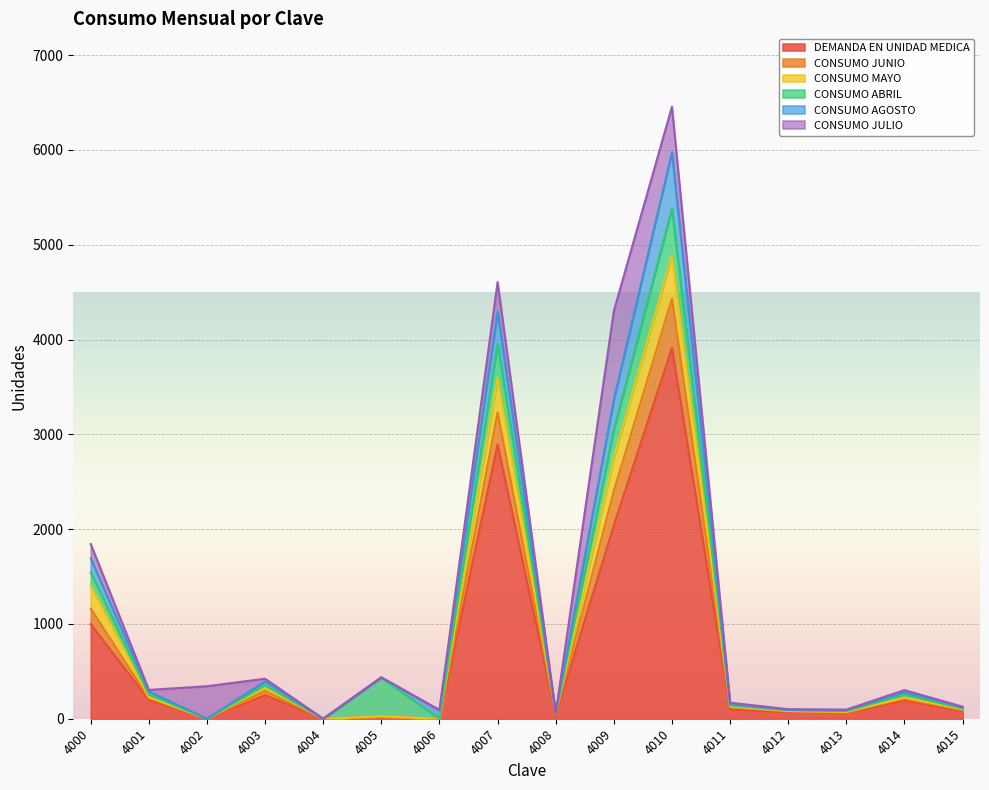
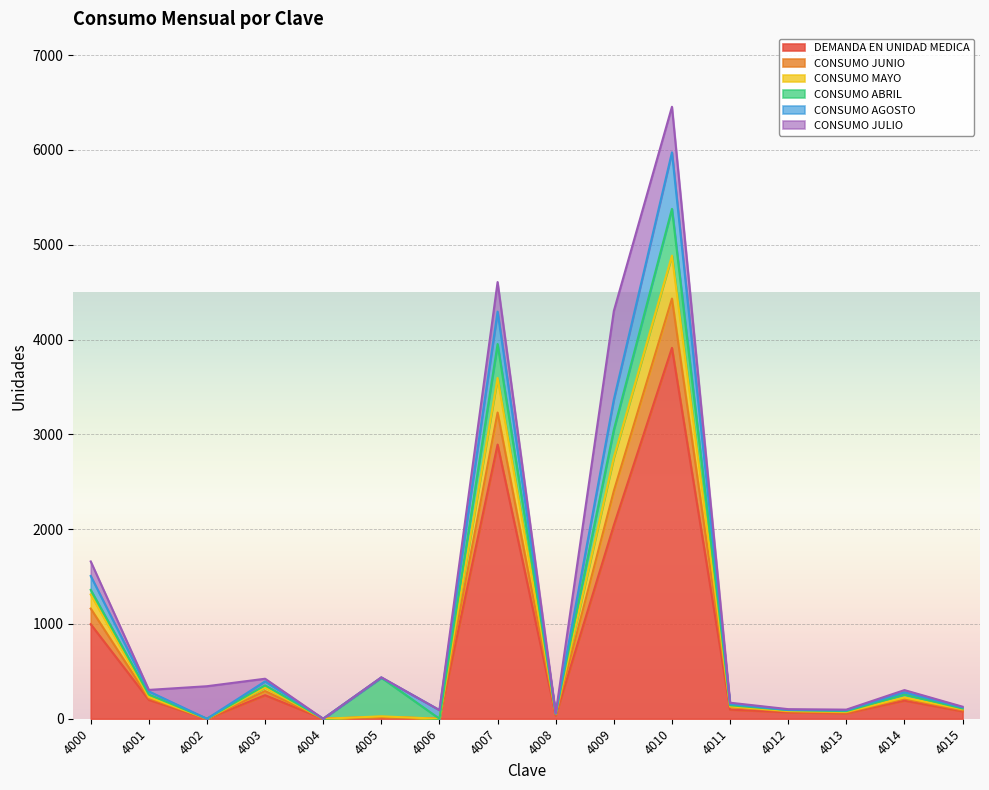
  {
    "CONSUMO MAYO": {
-     "4000": 200,
+     "4000": 100,
      "4007": 400,
      "4009": 400,
      "4010": 500
    },
    "CONSUMO ABRIL": {
-     "4000": 100,
+     "4000": 0,
      "4007": 400,
      "4009": 300,
      "4010": 500
    },
    "CONSUMO AGOSTO": {
      "4000": 100,
      "4003": 0,
      "4007": 300,
      "4009": 300,
      "4010": 600
    },
    "CONSUMO JULIO": {
      "4000": 200,
      "4002": 300,
      "4003": 0,
      "4007": 300,
      "4009": 900,
      "4010": 500
    }
  }
